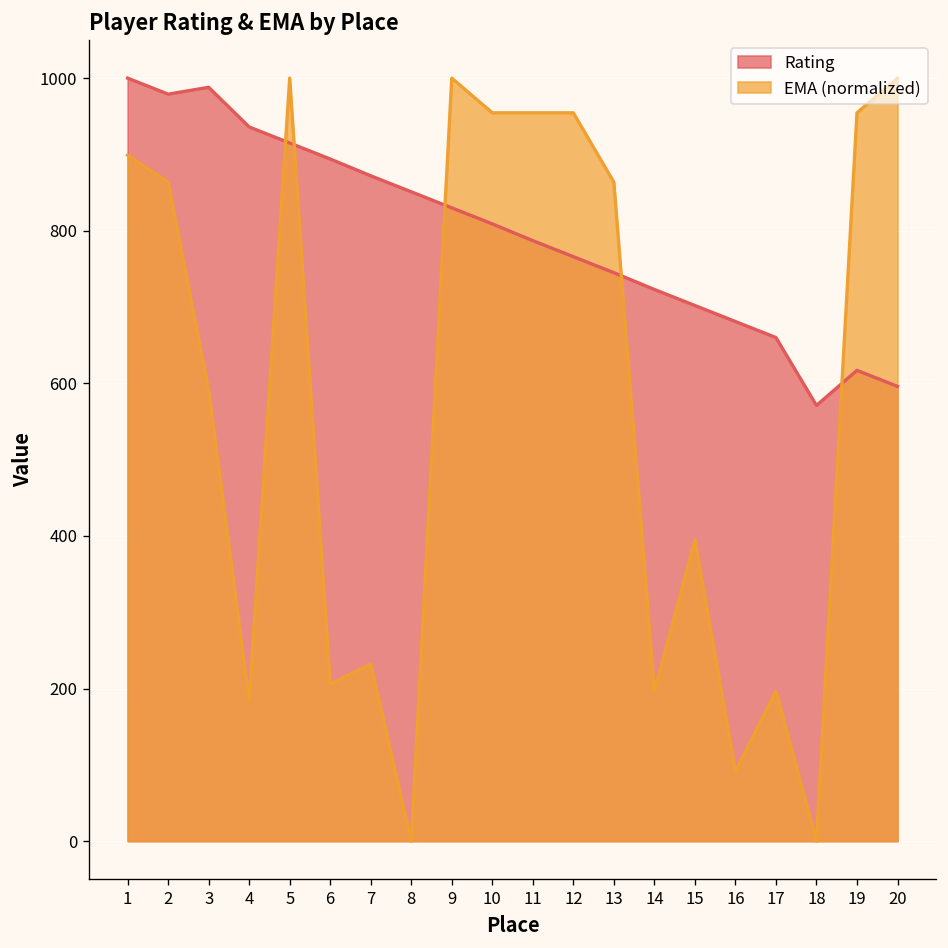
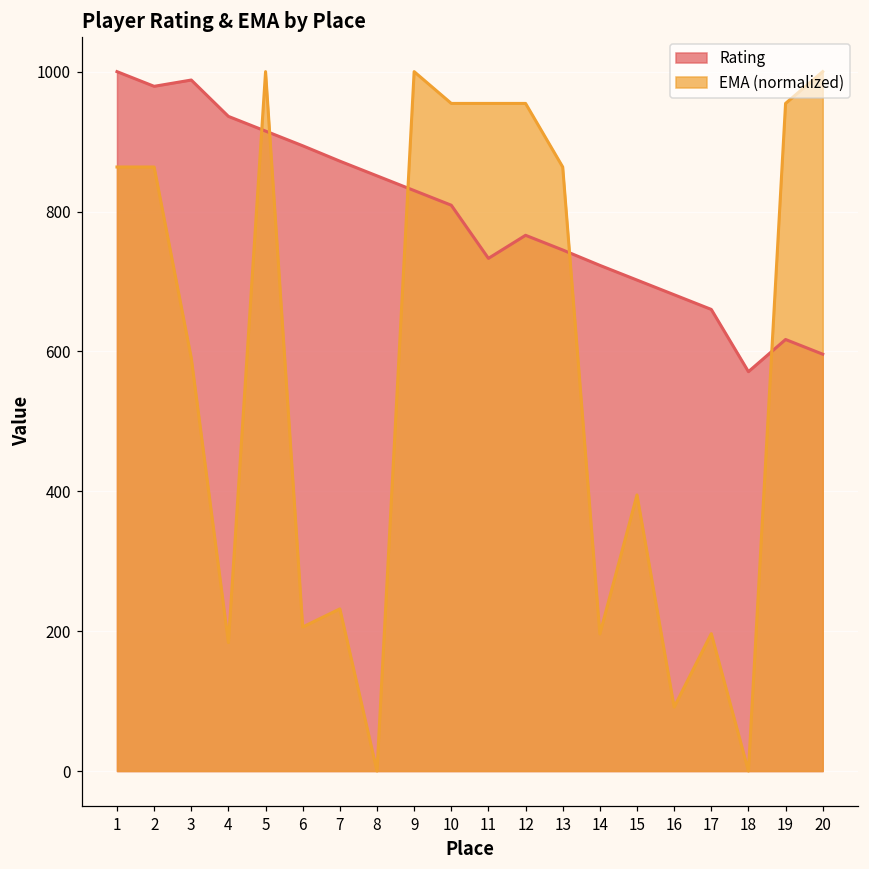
  {
    "Rating": {
      "1": 1000,
      "2": 980,
      "3": 990,
      "4": 940,
      "5": 920,
      "6": 890,
      "7": 870,
      "8": 850,
      "9": 830,
      "10": 810,
-     "11": 790,
+     "11": 730,
      "12": 770,
      "13": 750,
      "14": 720,
      "15": 700,
      "16": 680,
      "17": 660,
      "18": 570,
      "19": 620,
      "20": 600
    },
    "EMA (normalized)": {
-     "1": 900,
+     "1": 860,
      "2": 860,
      "3": 590,
      "4": 180,
      "5": 1000,
      "6": 210,
      "7": 230,
      "8": 0,
      "9": 1000,
      "10": 950,
      "11": 950,
      "12": 950,
      "13": 860,
      "14": 200,
      "15": 390,
      "16": 90,
      "17": 200,
      "18": 0,
      "19": 950
    }
  }
